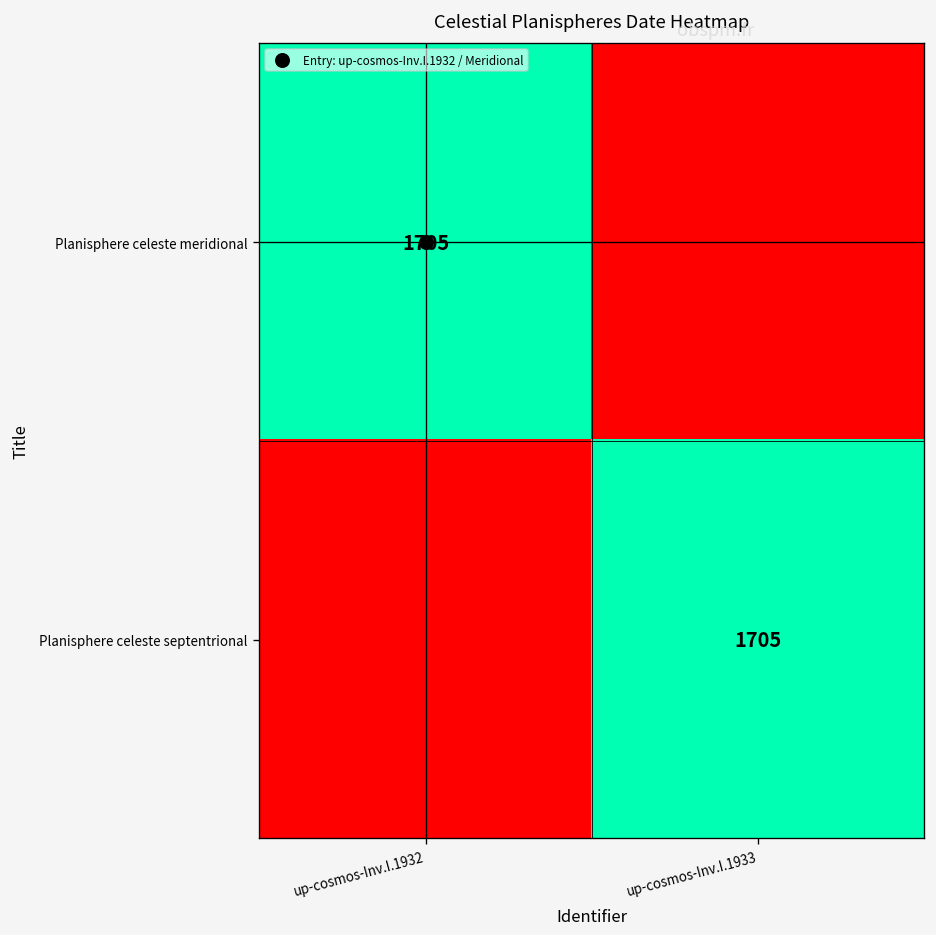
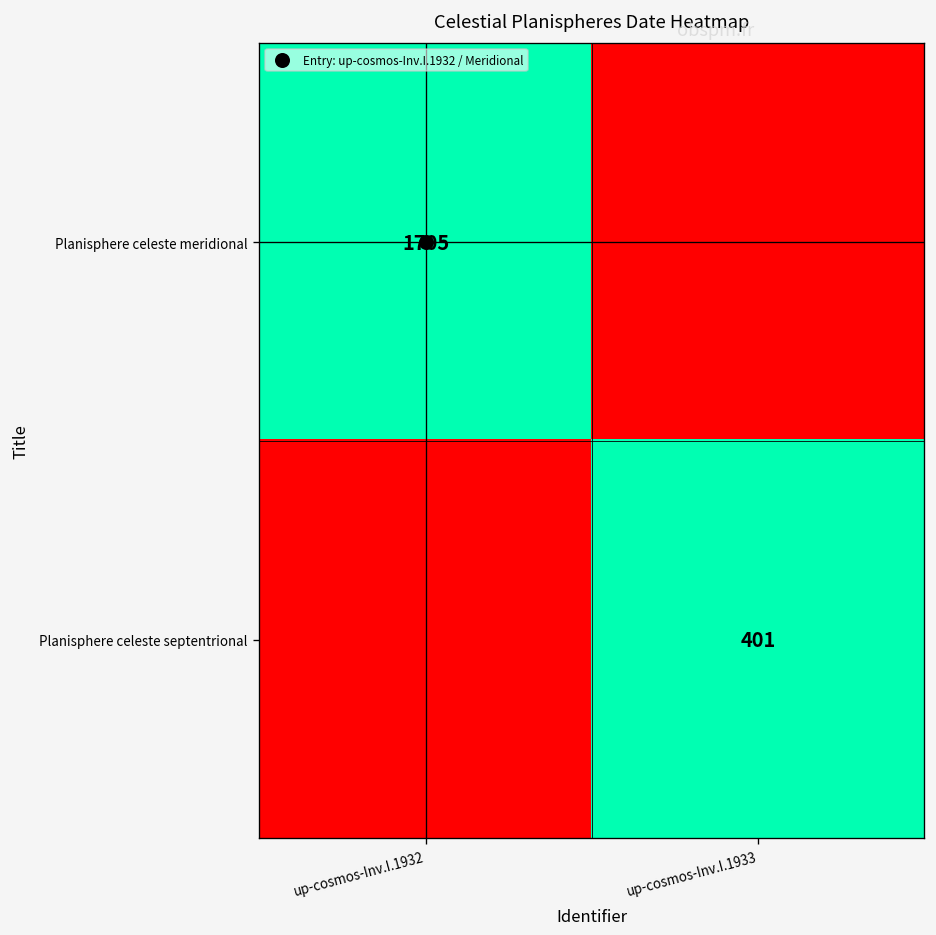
  {
    "Planisphere celeste septentrional": {
-     "up-cosmos-Inv.I.1933": 1705
+     "up-cosmos-Inv.I.1933": 401
    }
  }
